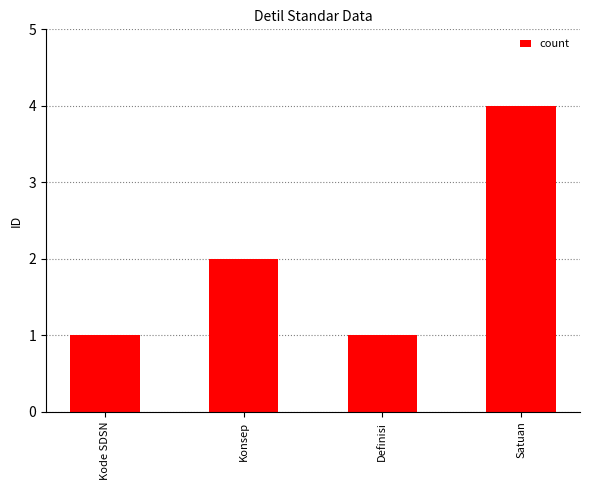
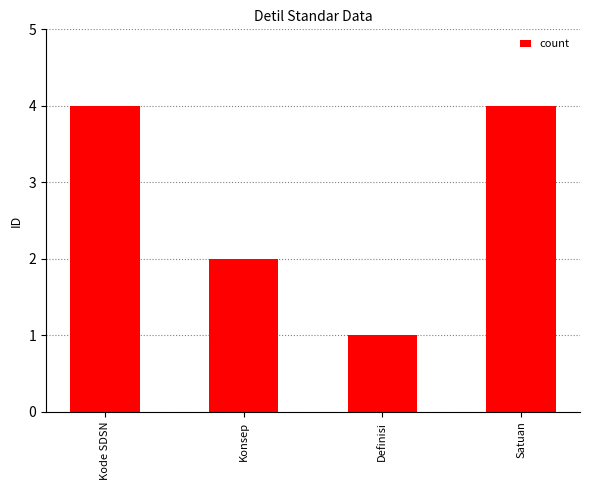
  {
-   "Kode SDSN": 1,
+   "Kode SDSN": 4,
    "Konsep": 2,
    "Definisi": 1,
    "Satuan": 4
  }
